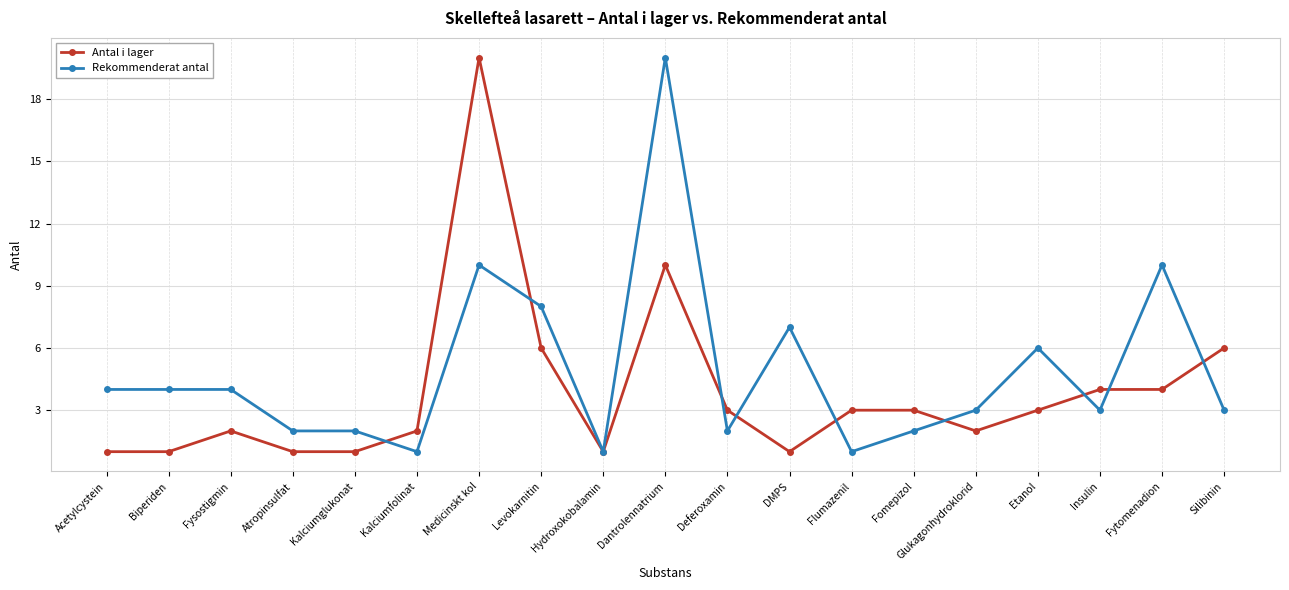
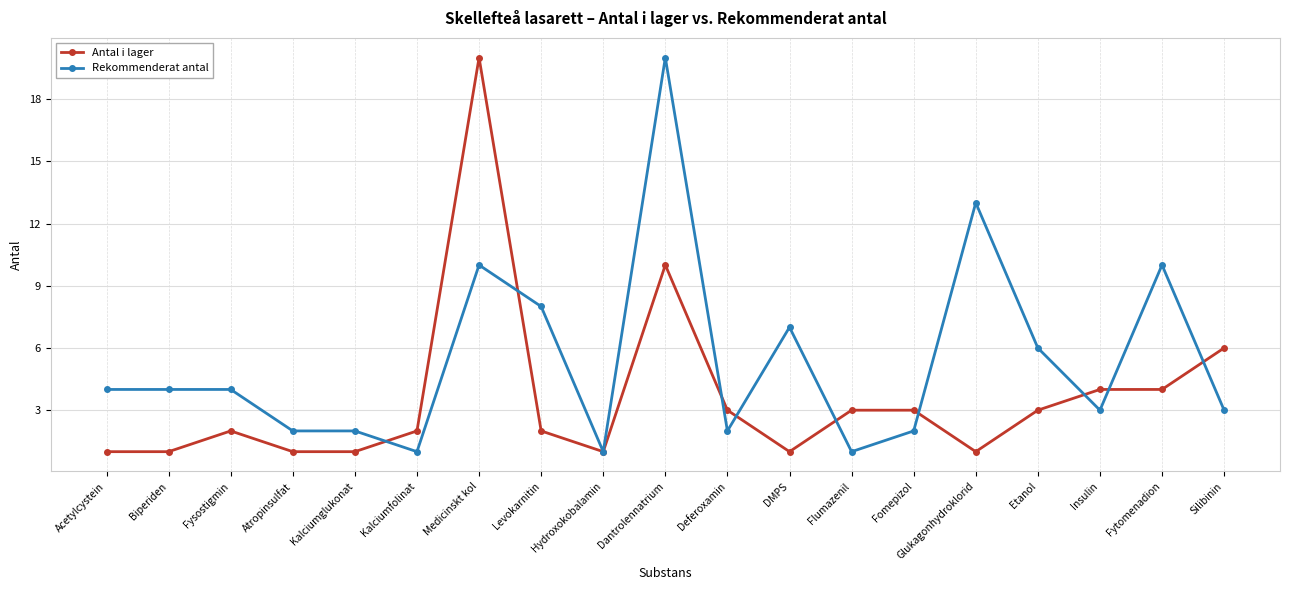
  {
    "Antal i lager": {
      "Acetylcystein": 1,
      "Biperiden": 1,
      "Fysostigmin": 2,
      "Atropinsulfat": 1,
      "Kalciumglukonat": 1,
      "Kalciumfolinat": 2,
      "Medicinskt kol": 20,
-     "Levokarnitin": 6,
+     "Levokarnitin": 2,
      "Dantrolennatrium": 10,
      "Deferoxamin": 3,
      "DMPS": 1,
      "Flumazenil": 3,
      "Fomepizol": 3,
-     "Glukagonhydroklorid": 2,
+     "Glukagonhydroklorid": 1,
      "Etanol": 3,
      "Insulin": 4,
      "Fytomenadion": 4,
      "Silibinin": 6
    },
    "Rekommenderat antal": {
      "Acetylcystein": 4,
      "Biperiden": 4,
      "Fysostigmin": 4,
      "Atropinsulfat": 2,
      "Kalciumglukonat": 2,
      "Kalciumfolinat": 1,
      "Medicinskt kol": 10,
      "Levokarnitin": 8,
      "Dantrolennatrium": 20,
      "Deferoxamin": 2,
      "DMPS": 7,
      "Flumazenil": 1,
      "Fomepizol": 2,
-     "Glukagonhydroklorid": 3,
+     "Glukagonhydroklorid": 13,
      "Etanol": 6,
      "Insulin": 3,
      "Fytomenadion": 10,
      "Silibinin": 3
    }
  }
